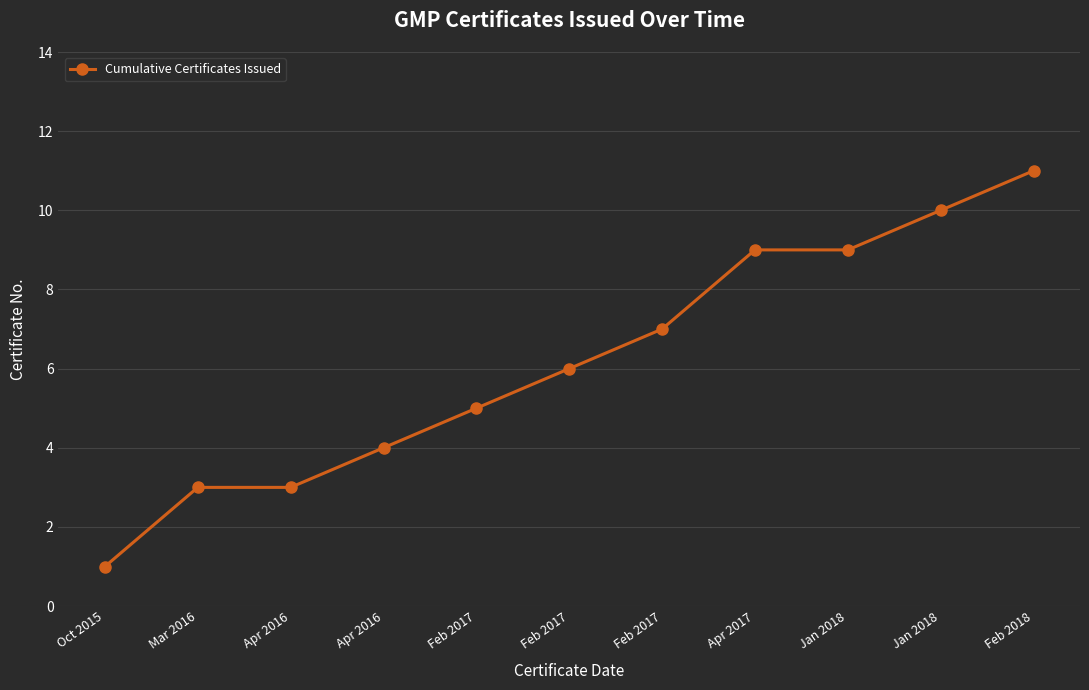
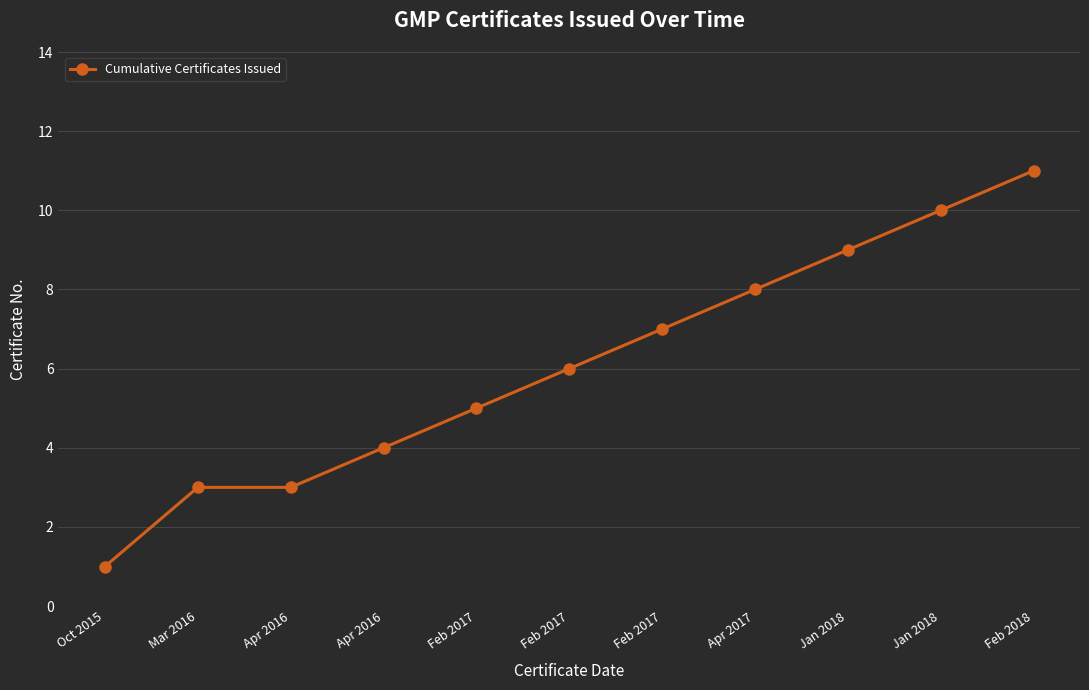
  {
    "Oct 2015": 1,
    "Mar 2016": 3,
-   "Apr 2017": 9,
+   "Apr 2017": 8,
    "Feb 2018": 11
  }
